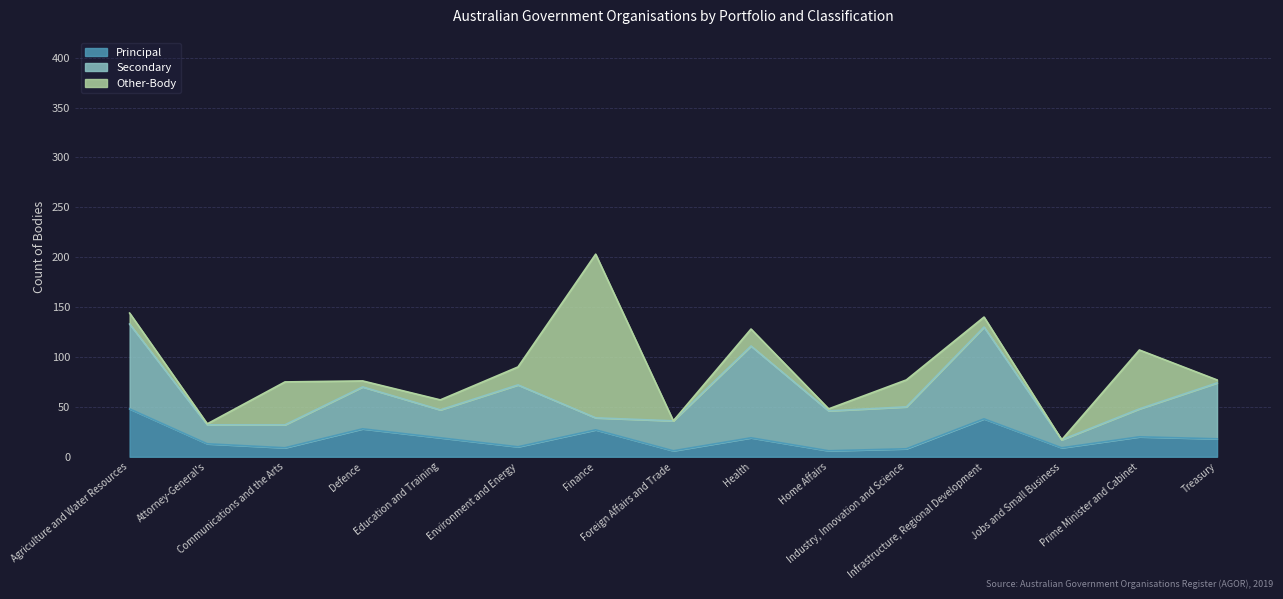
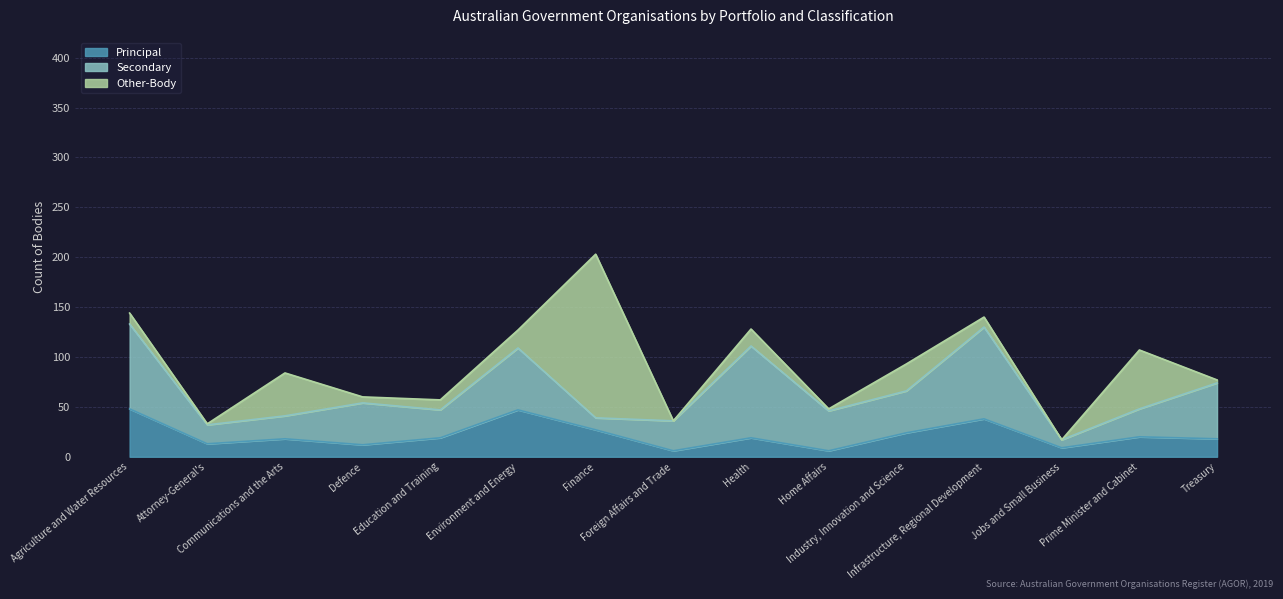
  {
    "Principal": {
      "Agriculture and Water Resources": 50,
      "Attorney-General's": 10,
-     "Communications and the Arts": 10,
-     "Defence": 30,
+     "Communications and the Arts": 20,
+     "Defence": 10,
      "Education and Training": 20,
-     "Environment and Energy": 10,
+     "Environment and Energy": 50,
      "Finance": 30,
      "Foreign Affairs and Trade": 10,
      "Health": 20,
      "Home Affairs": 10,
-     "Industry, Innovation and Science": 10,
+     "Industry, Innovation and Science": 20,
      "Infrastructure, Regional Development": 40,
      "Jobs and Small Business": 10,
      "Prime Minister and Cabinet": 20,
      "Treasury": 20
    }
  }
